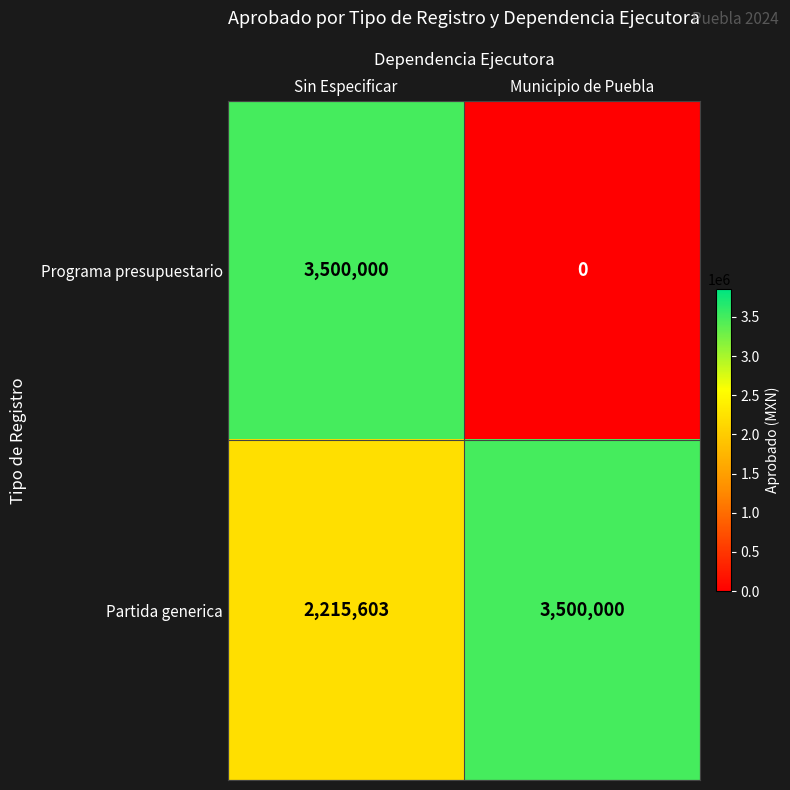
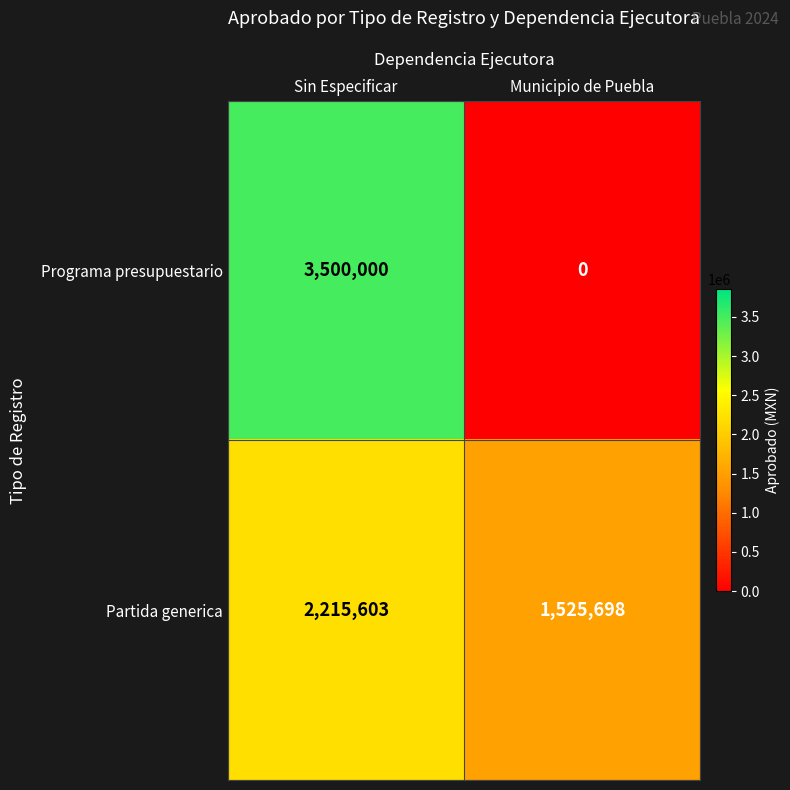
  {
    "Programa presupuestario": {
      "Sin Especificar": "3,500,000",
      "Municipio de Puebla": "0"
    },
    "Partida generica": {
      "Sin Especificar": "2,215,603",
-     "Municipio de Puebla": "3,500,000"
+     "Municipio de Puebla": "1,525,698"
    }
  }
